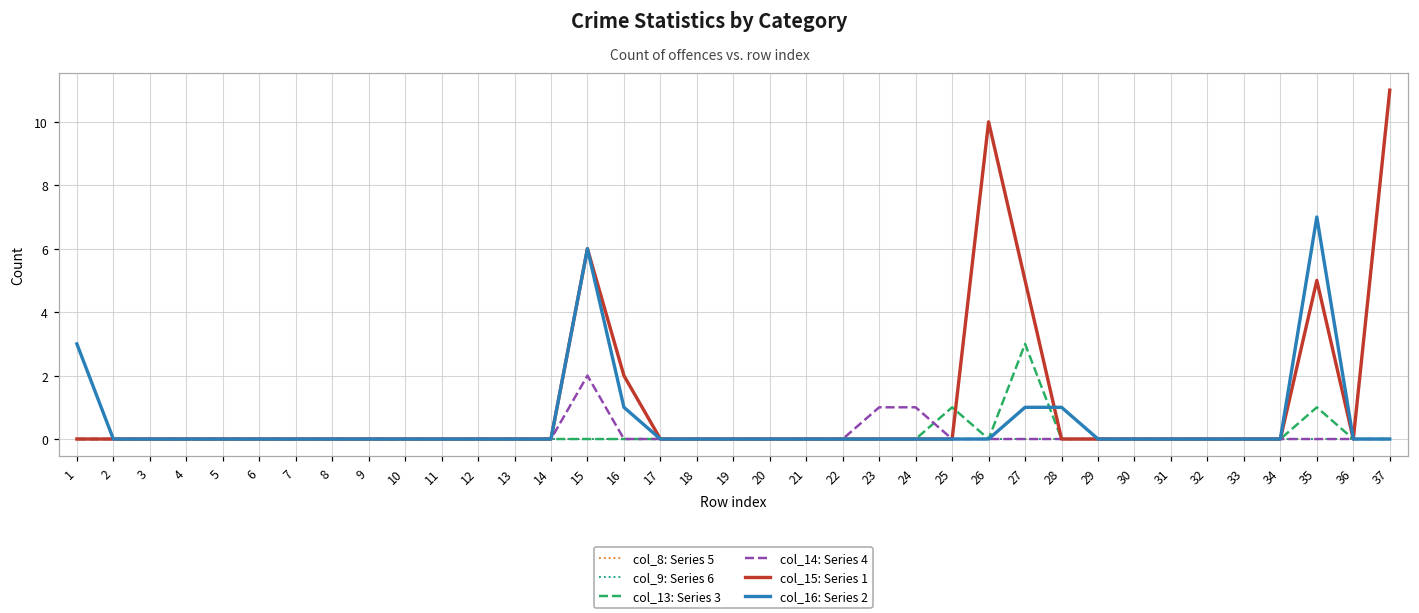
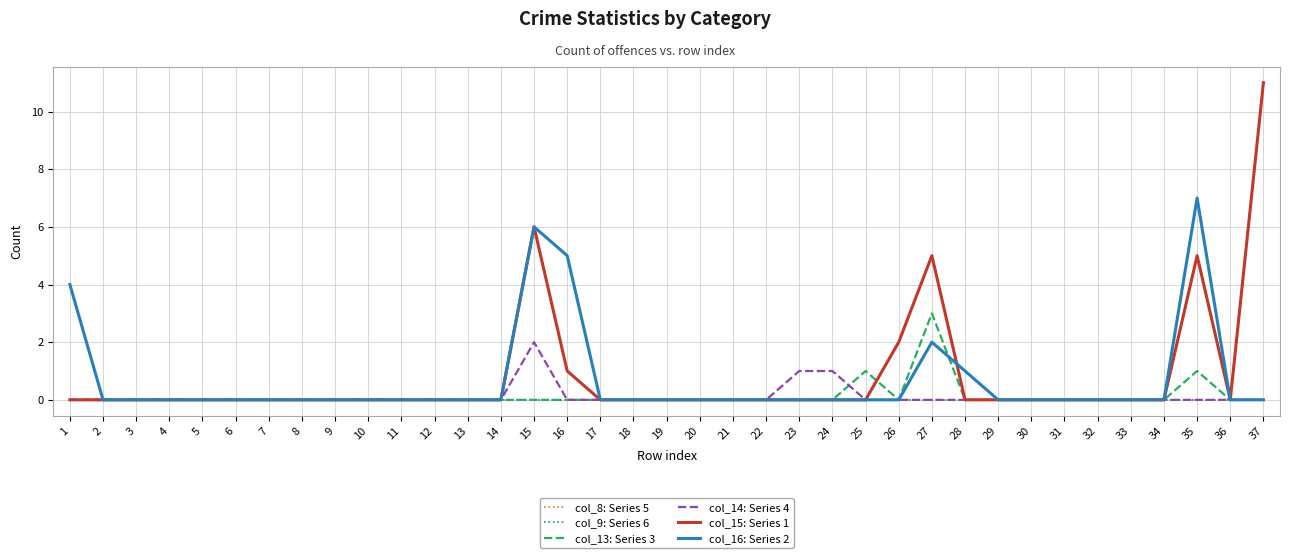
  {
    "col_14: Series 4": {
      "15": 2,
      "23": 1,
      "24": 1
    },
    "col_15: Series 1": {
-     "16": 2,
-     "26": 10,
+     "16": 1,
+     "26": 2,
      "27": 5,
      "35": 5,
      "37": 11
    },
    "col_16: Series 2": {
-     "1": 3,
-     "16": 1,
-     "27": 1,
+     "1": 4,
+     "16": 5,
+     "27": 2,
      "28": 1,
      "35": 7
    }
  }
